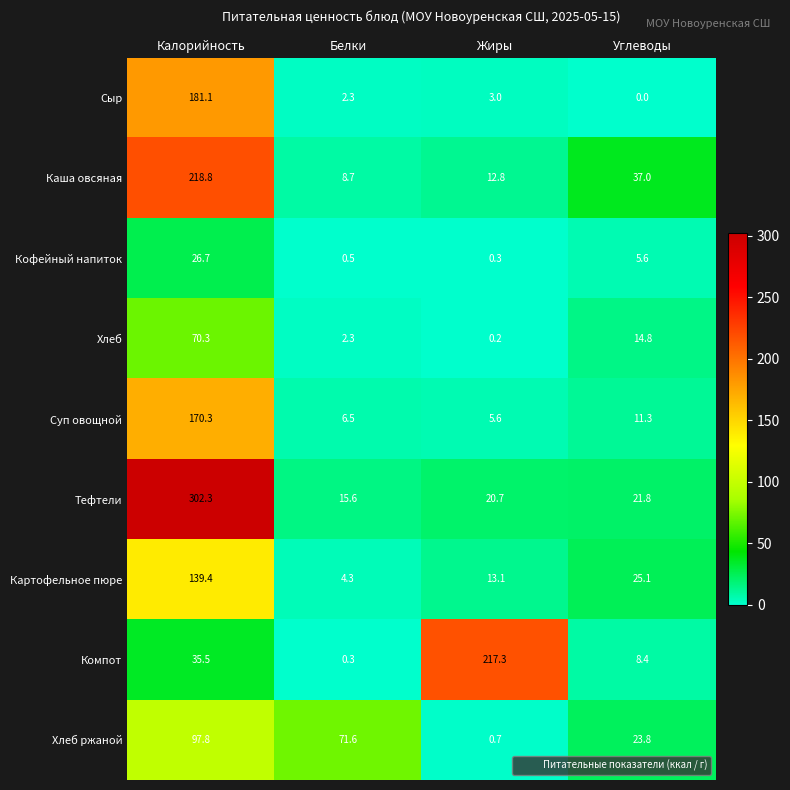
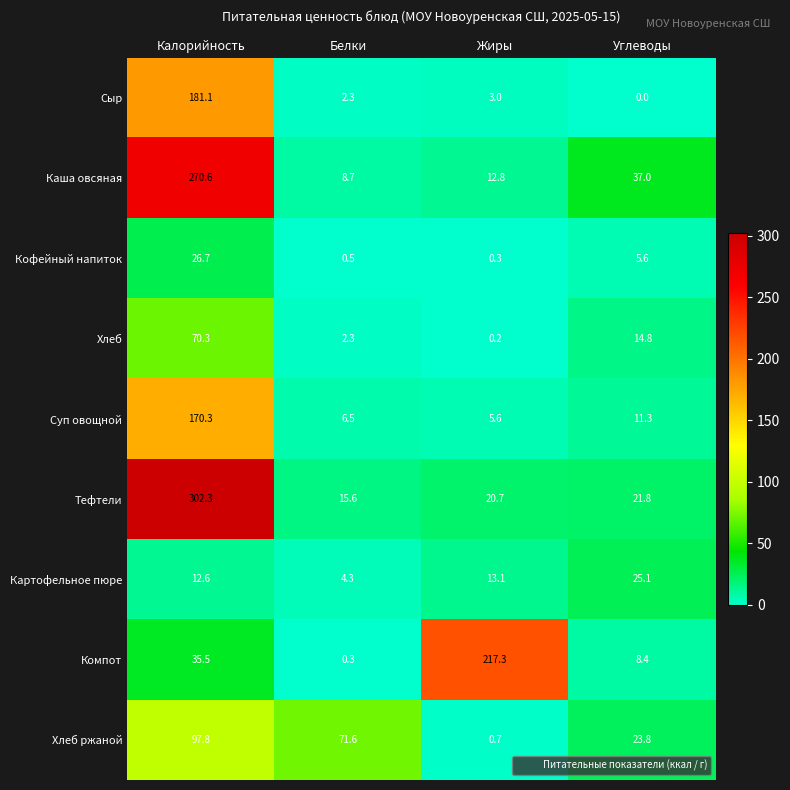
  {
    "Сыр": {
      "Калорийность": 181.1,
      "Белки": 2.3,
      "Жиры": 3.0,
      "Углеводы": 0.0
    },
    "Каша овсяная": {
-     "Калорийность": 218.8,
+     "Калорийность": 270.6,
      "Белки": 8.7,
      "Жиры": 12.8,
      "Углеводы": 37.0
    },
    "Кофейный напиток": {
      "Калорийность": 26.7,
      "Белки": 0.5,
      "Жиры": 0.3,
      "Углеводы": 5.6
    },
    "Хлеб": {
      "Калорийность": 70.3,
      "Белки": 2.3,
      "Жиры": 0.2,
      "Углеводы": 14.8
    },
    "Суп овощной": {
      "Калорийность": 170.3,
      "Белки": 6.5,
      "Жиры": 5.6,
      "Углеводы": 11.3
    },
    "Тефтели": {
      "Калорийность": 302.3,
      "Белки": 15.6,
      "Жиры": 20.7,
      "Углеводы": 21.8
    },
    "Картофельное пюре": {
-     "Калорийность": 139.4,
+     "Калорийность": 12.6,
      "Белки": 4.3,
      "Жиры": 13.1,
      "Углеводы": 25.1
    },
    "Компот": {
      "Калорийность": 35.5,
      "Белки": 0.3,
      "Жиры": 217.3,
      "Углеводы": 8.4
    },
    "Хлеб ржаной": {
      "Калорийность": 97.8,
      "Белки": 71.6,
      "Жиры": 0.7,
      "Углеводы": 23.8
    }
  }
